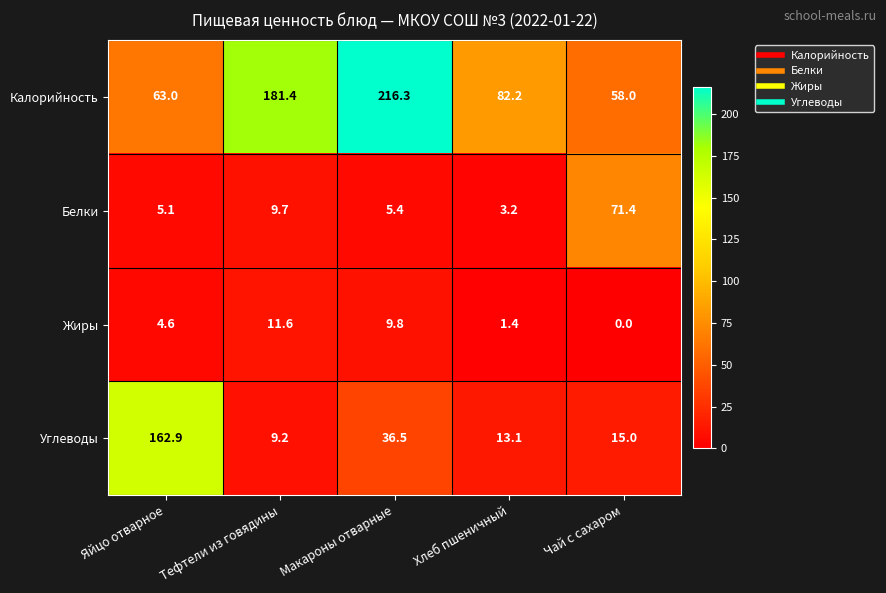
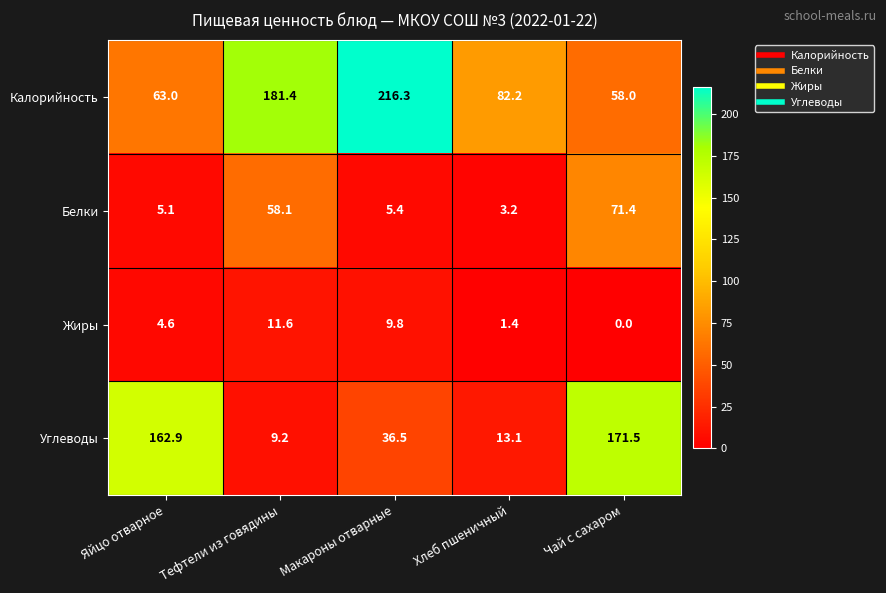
  {
    "Калорийность": {
      "Яйцо отварное": 63.0,
      "Тефтели из говядины": 181.4,
      "Макароны отварные": 216.3,
      "Хлеб пшеничный": 82.2,
      "Чай с сахаром": 58.0
    },
    "Белки": {
      "Яйцо отварное": 5.1,
-     "Тефтели из говядины": 9.7,
+     "Тефтели из говядины": 58.1,
      "Макароны отварные": 5.4,
      "Хлеб пшеничный": 3.2,
      "Чай с сахаром": 71.4
    },
    "Жиры": {
      "Яйцо отварное": 4.6,
      "Тефтели из говядины": 11.6,
      "Макароны отварные": 9.8,
      "Хлеб пшеничный": 1.4,
      "Чай с сахаром": 0.0
    },
    "Углеводы": {
      "Яйцо отварное": 162.9,
      "Тефтели из говядины": 9.2,
      "Макароны отварные": 36.5,
      "Хлеб пшеничный": 13.1,
-     "Чай с сахаром": 15.0
+     "Чай с сахаром": 171.5
    }
  }
